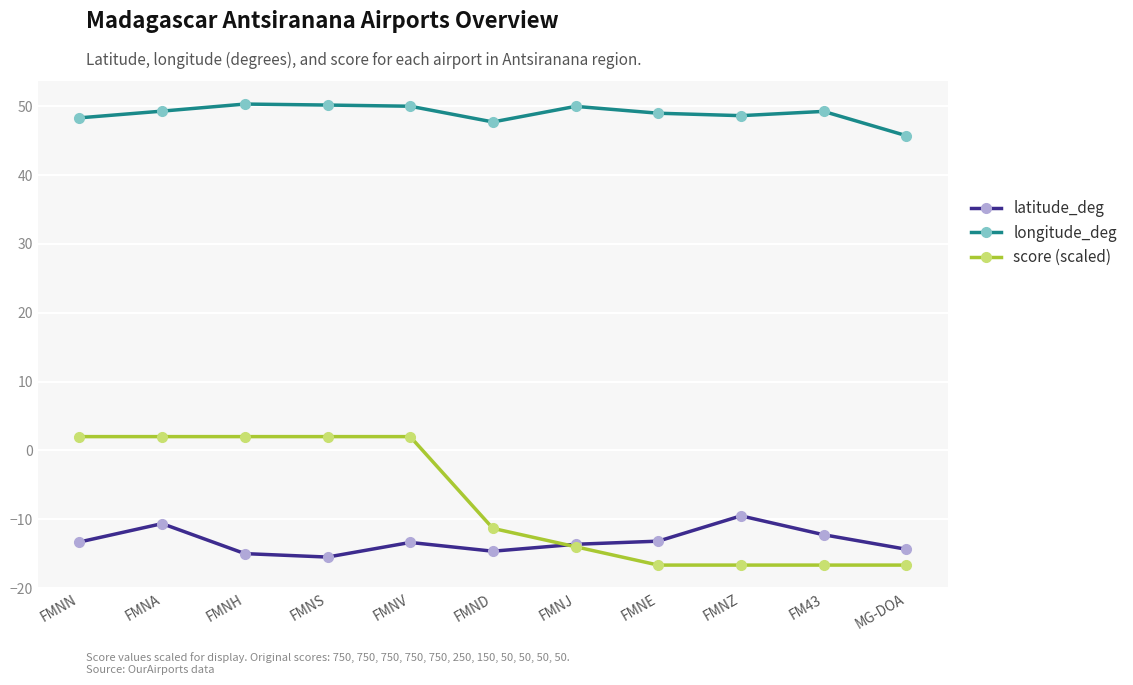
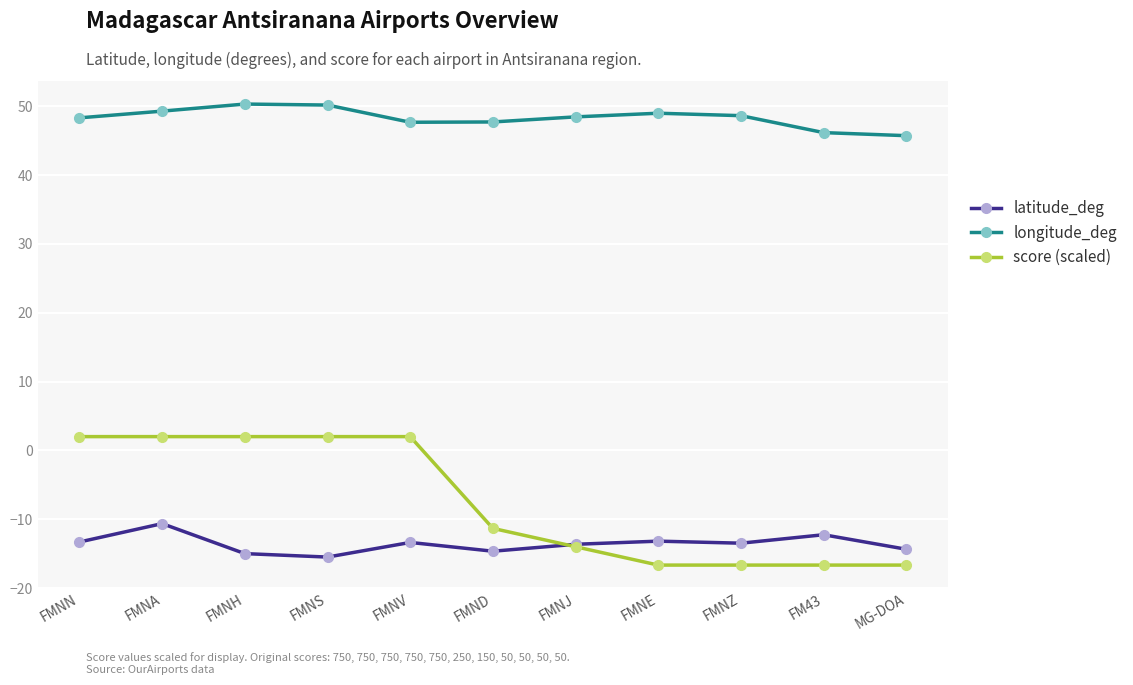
  {
    "latitude_deg": {
      "FMNN": -13,
      "FMNA": -11,
      "FMNH": -15,
      "FMNS": -16,
      "FMNV": -13,
      "FMND": -15,
      "FMNE": -13,
-     "FMNZ": -10,
+     "FMNZ": -13,
      "FM43": -12,
      "MG-DOA": -14
    },
    "longitude_deg": {
      "FMNN": 48,
      "FMNA": 49,
      "FMNH": 50,
      "FMNS": 50,
-     "FMNV": 50,
+     "FMNV": 48,
      "FMND": 48,
-     "FMNJ": 50,
+     "FMNJ": 48,
      "FMNE": 49,
      "FMNZ": 49,
-     "FM43": 49,
+     "FM43": 46,
      "MG-DOA": 46
    },
    "score (scaled)": {
      "FMNN": 2,
      "FMNA": 2,
      "FMNH": 2,
      "FMNS": 2,
      "FMNV": 2,
      "FMND": -11,
      "FMNE": -17,
      "FMNZ": -17,
      "FM43": -17,
      "MG-DOA": -17
    }
  }
